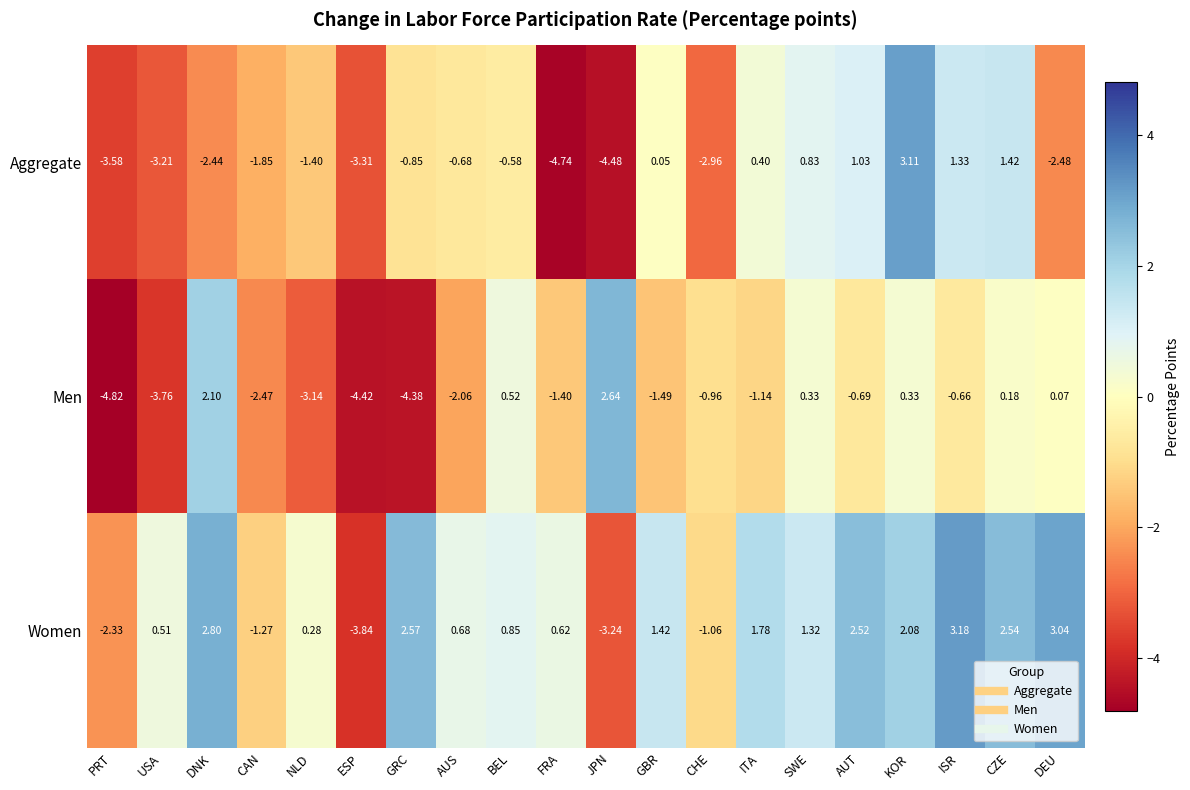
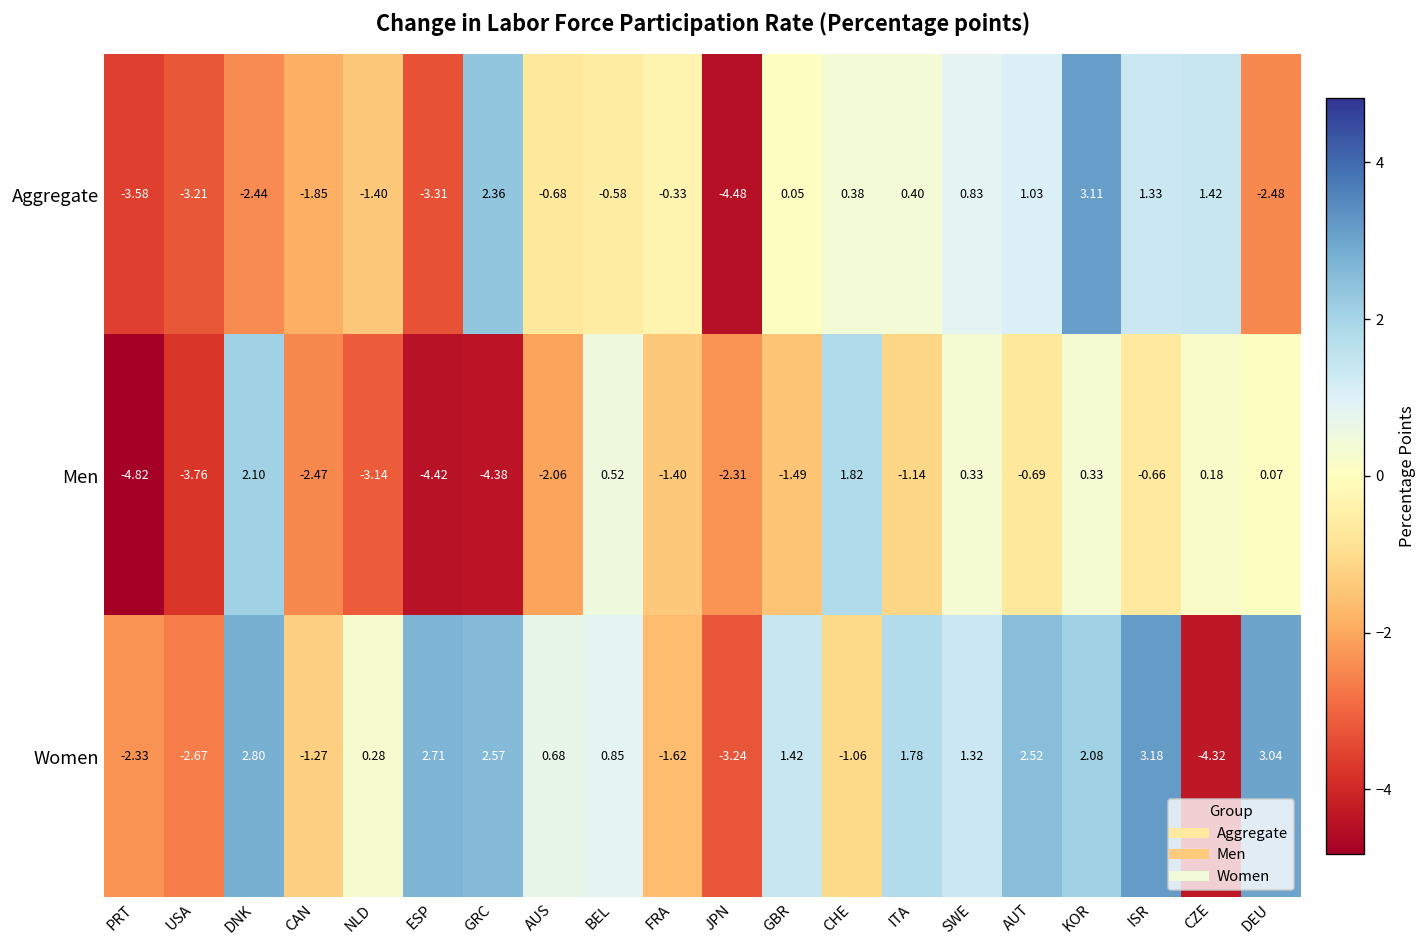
  {
    "Aggregate": {
      "PRT": -3.58,
      "USA": -3.21,
      "DNK": -2.44,
      "CAN": -1.85,
      "NLD": -1.40,
      "ESP": -3.31,
-     "GRC": -0.85,
+     "GRC": 2.36,
      "AUS": -0.68,
      "BEL": -0.58,
-     "FRA": -4.74,
+     "FRA": -0.33,
      "JPN": -4.48,
      "GBR": 0.05,
-     "CHE": -2.96,
+     "CHE": 0.38,
      "ITA": 0.40,
      "SWE": 0.83,
      "AUT": 1.03,
      "KOR": 3.11,
      "ISR": 1.33,
      "CZE": 1.42,
      "DEU": -2.48
    },
    "Men": {
      "PRT": -4.82,
      "USA": -3.76,
      "DNK": 2.10,
      "CAN": -2.47,
      "NLD": -3.14,
      "ESP": -4.42,
      "GRC": -4.38,
      "AUS": -2.06,
      "BEL": 0.52,
      "FRA": -1.40,
-     "JPN": 2.64,
+     "JPN": -2.31,
      "GBR": -1.49,
-     "CHE": -0.96,
+     "CHE": 1.82,
      "ITA": -1.14,
      "SWE": 0.33,
      "AUT": -0.69,
      "KOR": 0.33,
      "ISR": -0.66,
      "CZE": 0.18,
      "DEU": 0.07
    },
    "Women": {
      "PRT": -2.33,
-     "USA": 0.51,
+     "USA": -2.67,
      "DNK": 2.80,
      "CAN": -1.27,
      "NLD": 0.28,
-     "ESP": -3.84,
+     "ESP": 2.71,
      "GRC": 2.57,
      "AUS": 0.68,
      "BEL": 0.85,
-     "FRA": 0.62,
+     "FRA": -1.62,
      "JPN": -3.24,
      "GBR": 1.42,
      "CHE": -1.06,
      "ITA": 1.78,
      "SWE": 1.32,
      "AUT": 2.52,
      "KOR": 2.08,
      "ISR": 3.18,
-     "CZE": 2.54,
+     "CZE": -4.32,
      "DEU": 3.04
    }
  }
